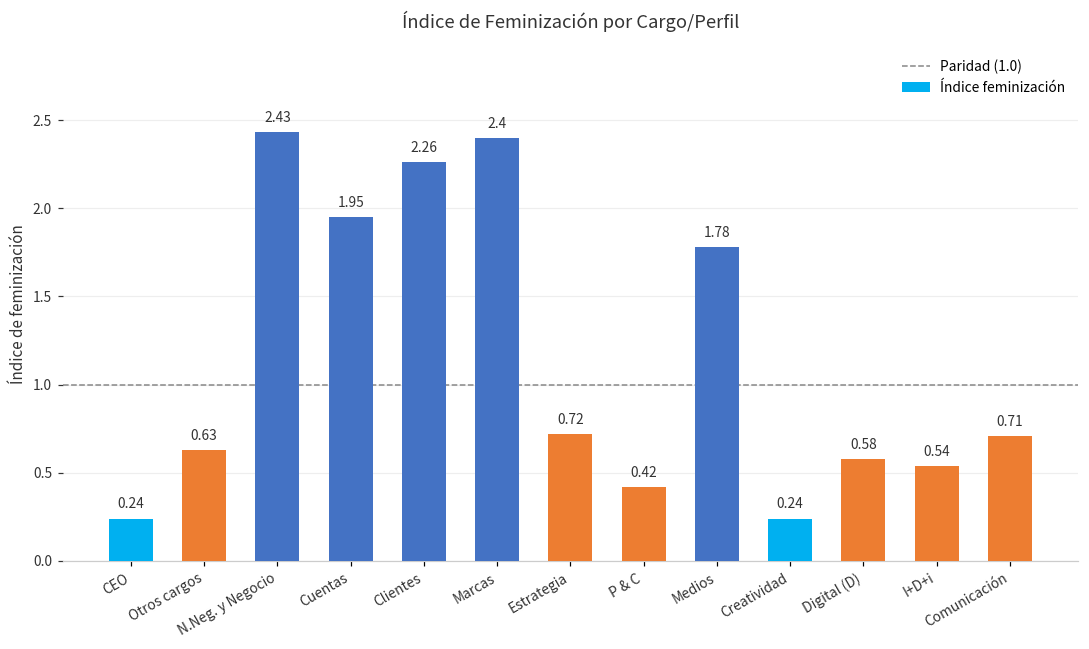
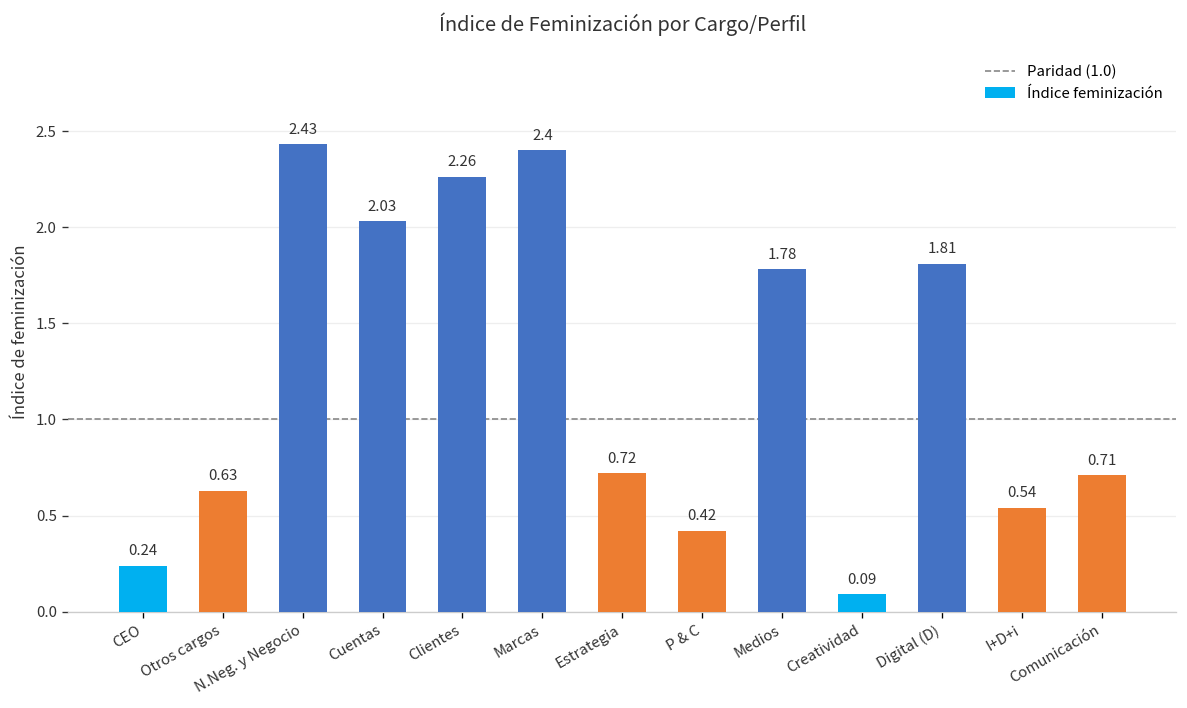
  {
    "CEO": 0.24,
    "Otros cargos": 0.63,
    "N.Neg. y Negocio": 2.43,
-   "Cuentas": 1.95,
+   "Cuentas": 2.03,
    "Clientes": 2.26,
    "Marcas": 2.4,
    "Estrategia": 0.72,
    "P & C": 0.42,
    "Medios": 1.78,
-   "Creatividad": 0.24,
-   "Digital (D)": 0.58,
+   "Creatividad": 0.09,
+   "Digital (D)": 1.81,
    "I+D+i": 0.54,
    "Comunicación": 0.71
  }
